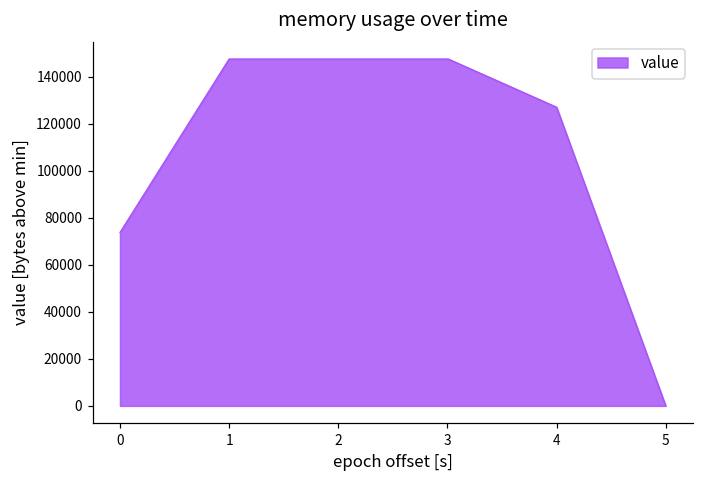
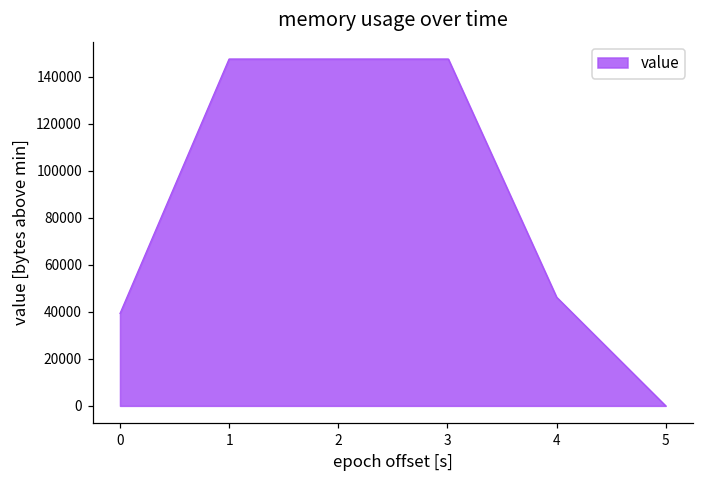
  {
-   "0": 74000,
+   "0": 39000,
    "1": 147000,
    "2": 147000,
    "3": 147000,
-   "4": 127000,
+   "4": 46000,
    "5": 0
  }
